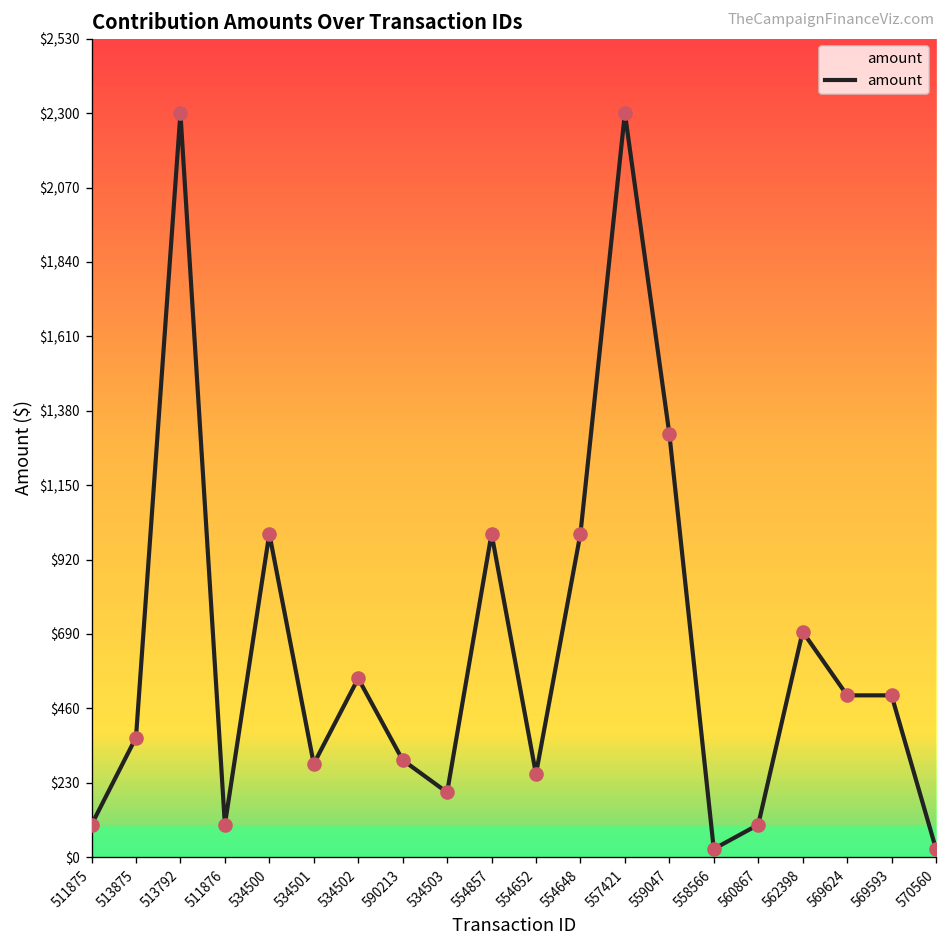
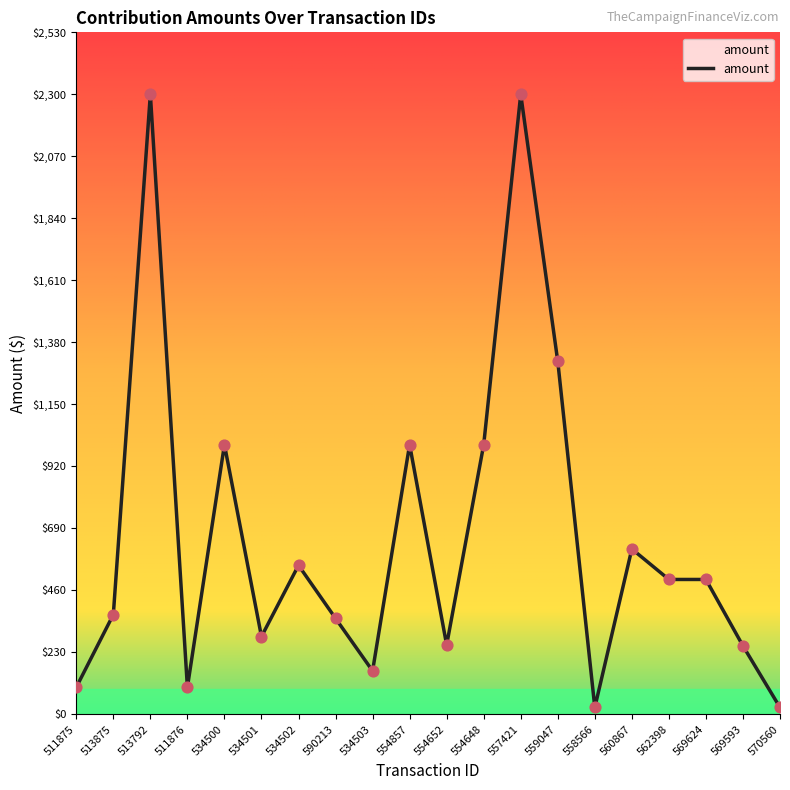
  {
    "511875": "$100",
    "513875": "$370",
    "513792": "$2,300",
    "511876": "$100",
    "534500": "$1,000",
    "534501": "$290",
    "534502": "$550",
-   "590213": "$300",
-   "534503": "$200",
+   "590213": "$360",
+   "534503": "$160",
    "554857": "$1,000",
    "554652": "$260",
    "554648": "$1,000",
    "557421": "$2,300",
    "559047": "$1,310",
-   "560867": "$100",
-   "562398": "$700",
+   "560867": "$610",
+   "562398": "$500",
    "569624": "$500",
-   "569593": "$500"
+   "569593": "$250"
  }
